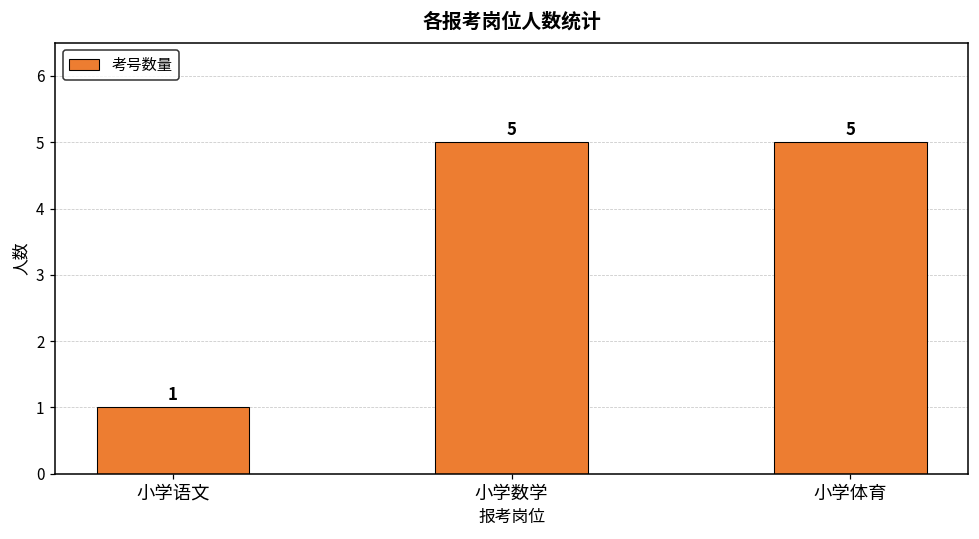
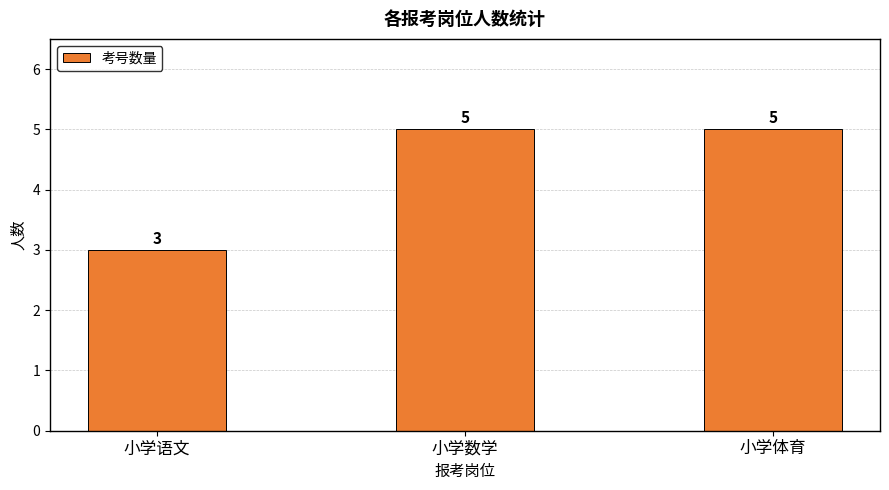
  {
-   "小学语文": 1,
+   "小学语文": 3,
    "小学数学": 5,
    "小学体育": 5
  }
